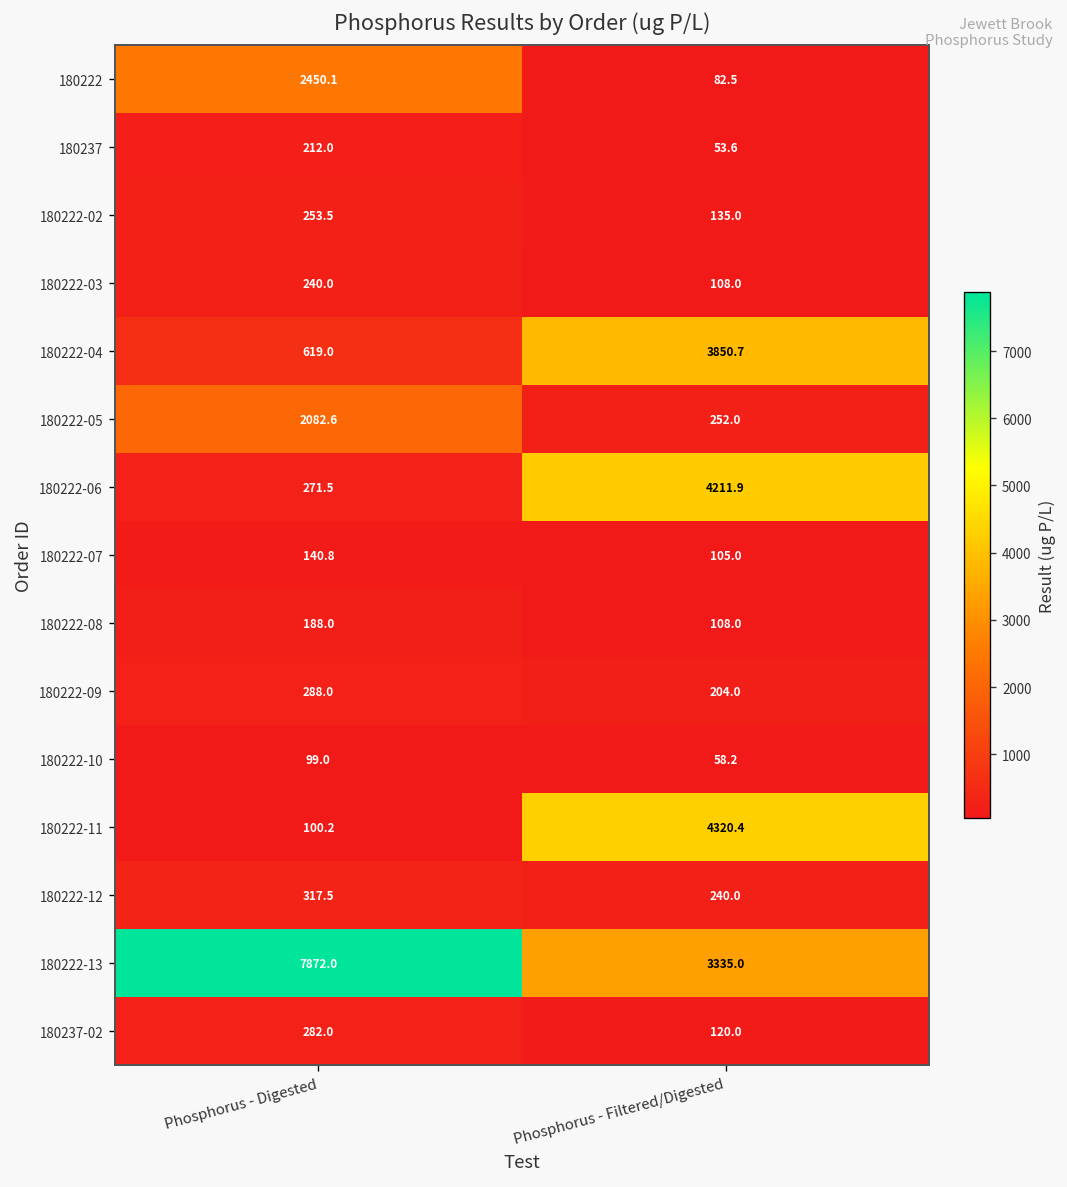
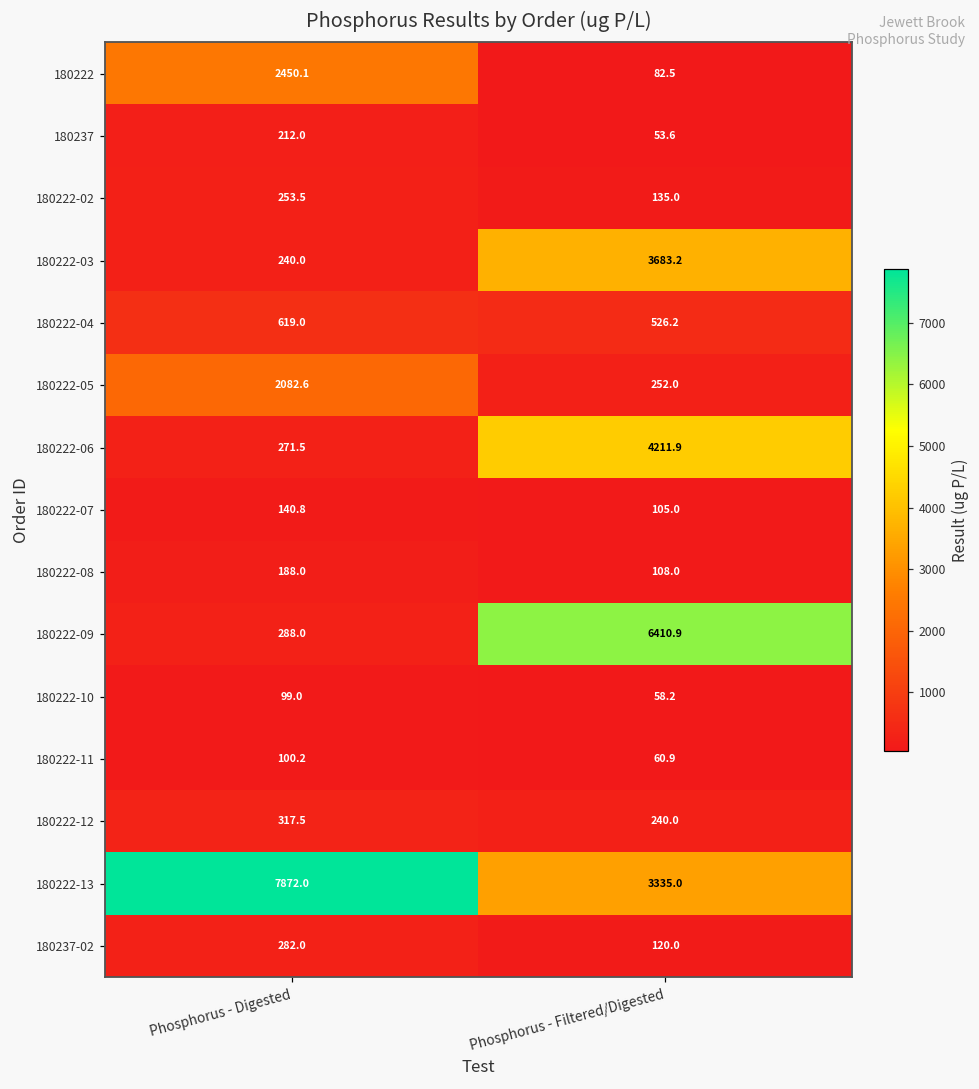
  {
    "180222": {
      "Phosphorus - Digested": 2450.1,
      "Phosphorus - Filtered/Digested": 82.5
    },
    "180237": {
      "Phosphorus - Digested": 212.0,
      "Phosphorus - Filtered/Digested": 53.6
    },
    "180222-02": {
      "Phosphorus - Digested": 253.5,
      "Phosphorus - Filtered/Digested": 135.0
    },
    "180222-03": {
      "Phosphorus - Digested": 240.0,
-     "Phosphorus - Filtered/Digested": 108.0
+     "Phosphorus - Filtered/Digested": 3683.2
    },
    "180222-04": {
      "Phosphorus - Digested": 619.0,
-     "Phosphorus - Filtered/Digested": 3850.7
+     "Phosphorus - Filtered/Digested": 526.2
    },
    "180222-05": {
      "Phosphorus - Digested": 2082.6,
      "Phosphorus - Filtered/Digested": 252.0
    },
    "180222-06": {
      "Phosphorus - Digested": 271.5,
      "Phosphorus - Filtered/Digested": 4211.9
    },
    "180222-07": {
      "Phosphorus - Digested": 140.8,
      "Phosphorus - Filtered/Digested": 105.0
    },
    "180222-08": {
      "Phosphorus - Digested": 188.0,
      "Phosphorus - Filtered/Digested": 108.0
    },
    "180222-09": {
      "Phosphorus - Digested": 288.0,
-     "Phosphorus - Filtered/Digested": 204.0
+     "Phosphorus - Filtered/Digested": 6410.9
    },
    "180222-10": {
      "Phosphorus - Digested": 99.0,
      "Phosphorus - Filtered/Digested": 58.2
    },
    "180222-11": {
      "Phosphorus - Digested": 100.2,
-     "Phosphorus - Filtered/Digested": 4320.4
+     "Phosphorus - Filtered/Digested": 60.9
    },
    "180222-12": {
      "Phosphorus - Digested": 317.5,
      "Phosphorus - Filtered/Digested": 240.0
    },
    "180222-13": {
      "Phosphorus - Digested": 7872.0,
      "Phosphorus - Filtered/Digested": 3335.0
    },
    "180237-02": {
      "Phosphorus - Digested": 282.0,
      "Phosphorus - Filtered/Digested": 120.0
    }
  }
